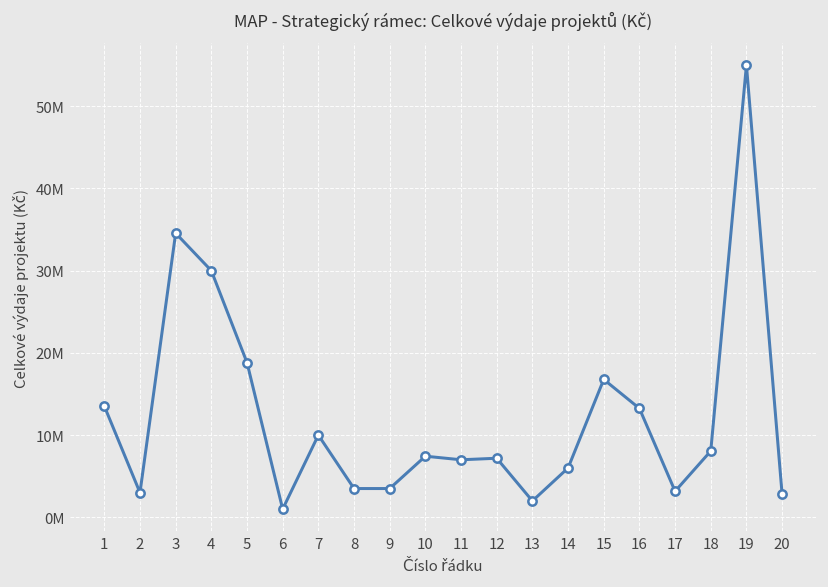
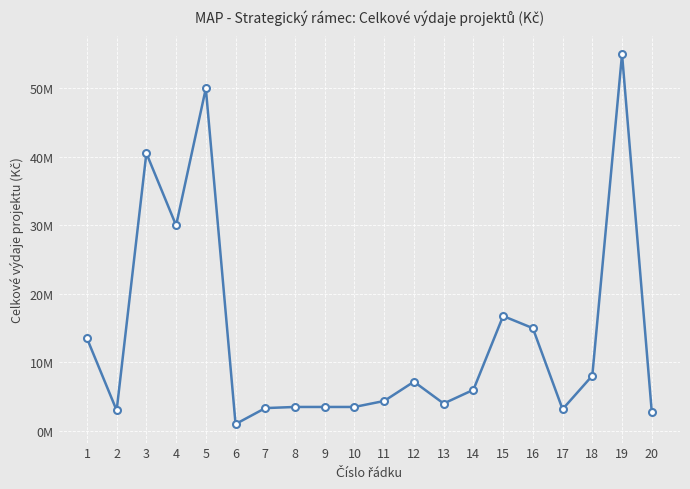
  {
    "1": 14000000,
    "2": 3000000,
-   "3": 35000000,
+   "3": 41000000,
    "4": 30000000,
-   "5": 19000000,
+   "5": 50000000,
    "6": 1000000,
-   "7": 10000000,
+   "7": 3000000,
    "8": 4000000,
    "9": 4000000,
-   "10": 7000000,
-   "11": 7000000,
+   "10": 4000000,
+   "11": 4000000,
    "12": 7000000,
-   "13": 2000000,
+   "13": 4000000,
    "14": 6000000,
    "15": 17000000,
-   "16": 13000000,
+   "16": 15000000,
    "17": 3000000,
    "18": 8000000,
    "19": 55000000,
    "20": 3000000
  }
